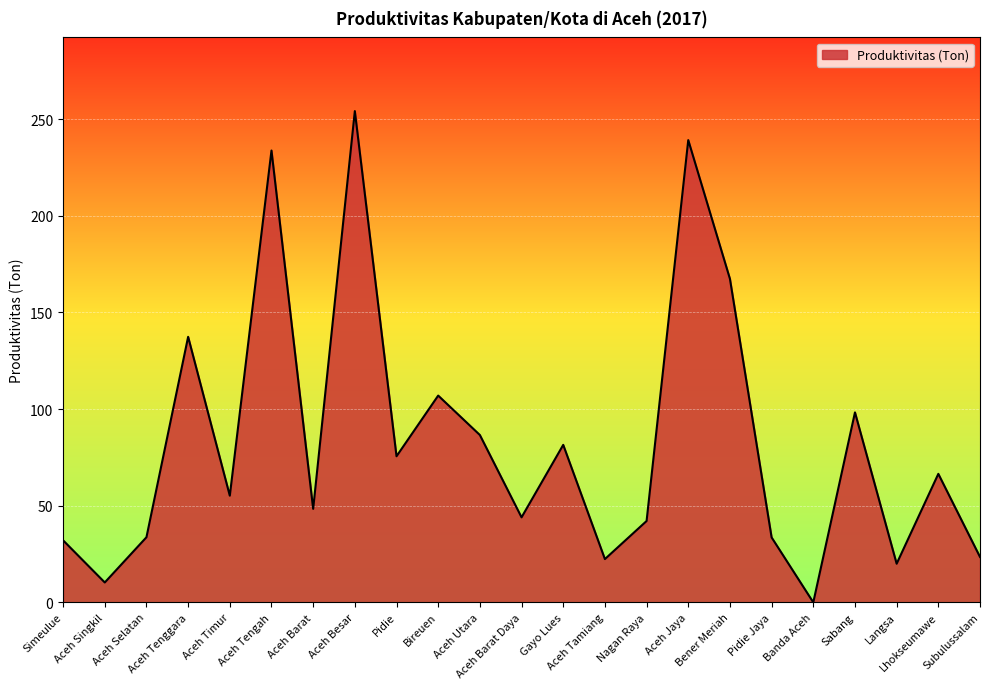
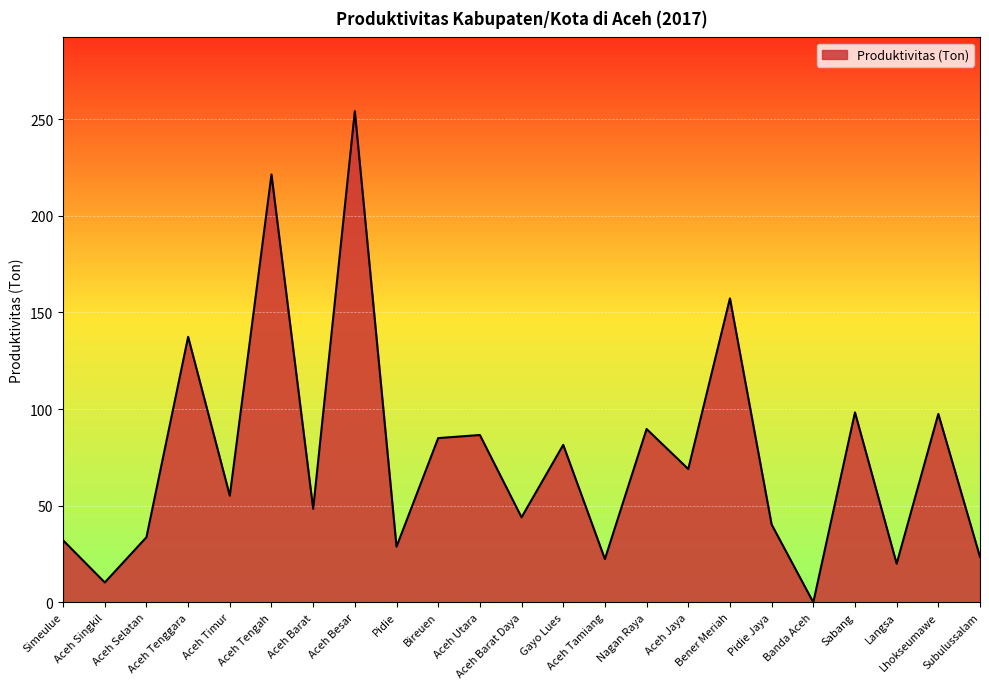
  {
    "Simeulue": 32,
    "Aceh Singkil": 10,
    "Aceh Selatan": 34,
    "Aceh Tenggara": 137,
    "Aceh Timur": 55,
-   "Aceh Tengah": 234,
+   "Aceh Tengah": 221,
    "Aceh Barat": 48,
    "Aceh Besar": 254,
-   "Pidie": 76,
-   "Bireuen": 107,
+   "Pidie": 29,
+   "Bireuen": 85,
    "Aceh Utara": 87,
    "Aceh Barat Daya": 44,
    "Gayo Lues": 82,
    "Aceh Tamiang": 22,
-   "Nagan Raya": 42,
-   "Aceh Jaya": 239,
-   "Bener Meriah": 167,
-   "Pidie Jaya": 34,
+   "Nagan Raya": 90,
+   "Aceh Jaya": 69,
+   "Bener Meriah": 157,
+   "Pidie Jaya": 40,
    "Banda Aceh": 0,
    "Sabang": 98,
    "Langsa": 20,
-   "Lhokseumawe": 67,
+   "Lhokseumawe": 98,
    "Subulussalam": 24
  }
